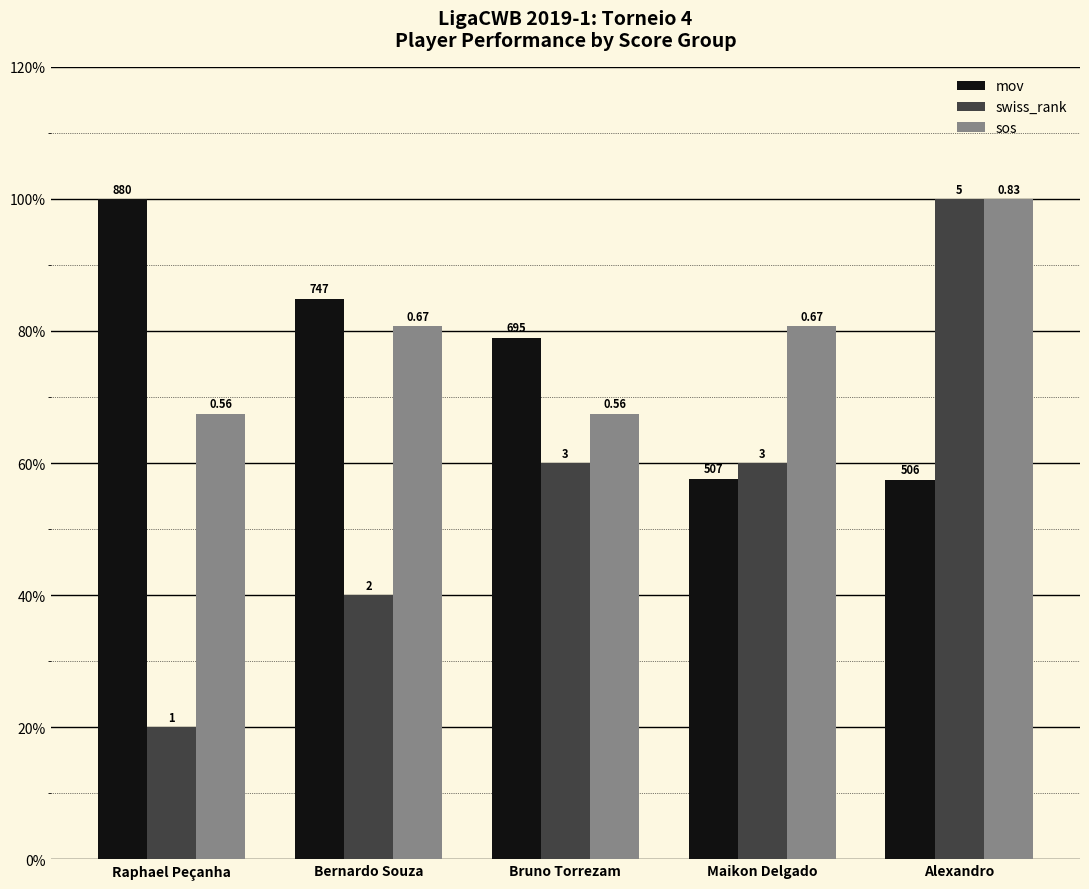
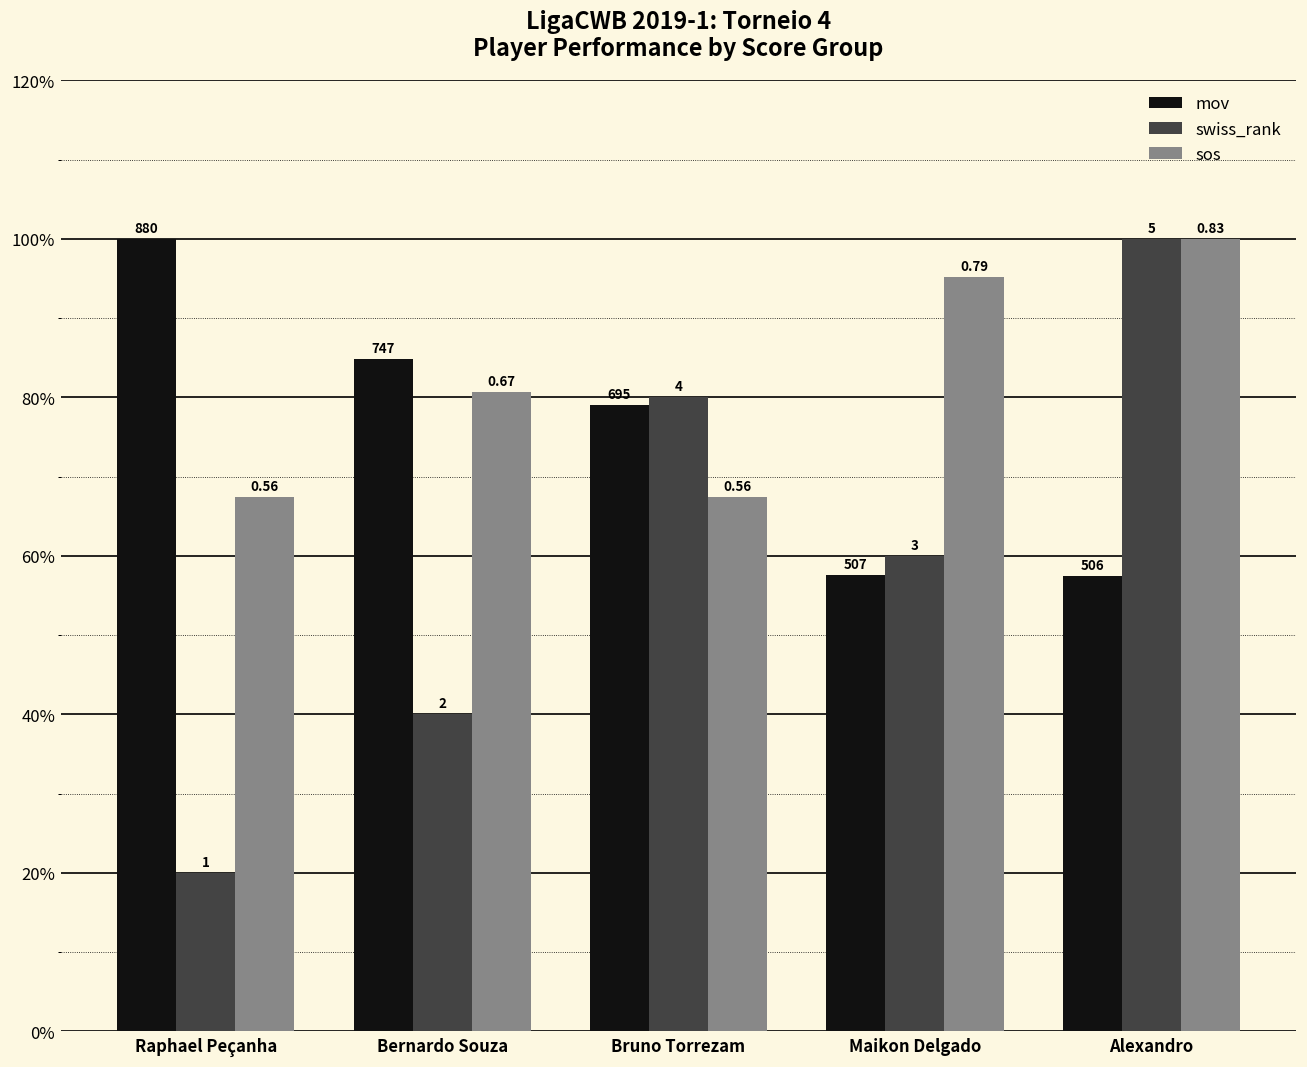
  {
    "swiss_rank": {
-     "Bruno Torrezam": 3
+     "Bruno Torrezam": 4
    },
    "sos": {
-     "Maikon Delgado": 0.67
+     "Maikon Delgado": 0.79
    }
  }
